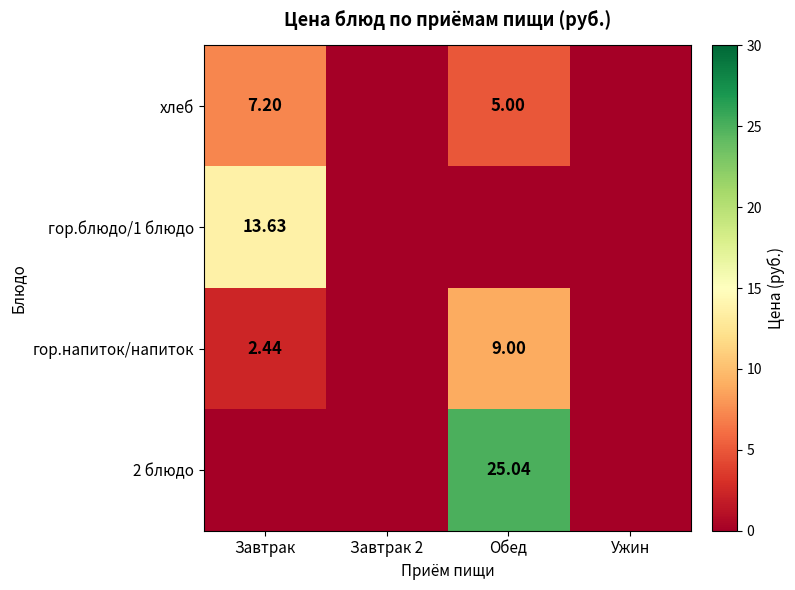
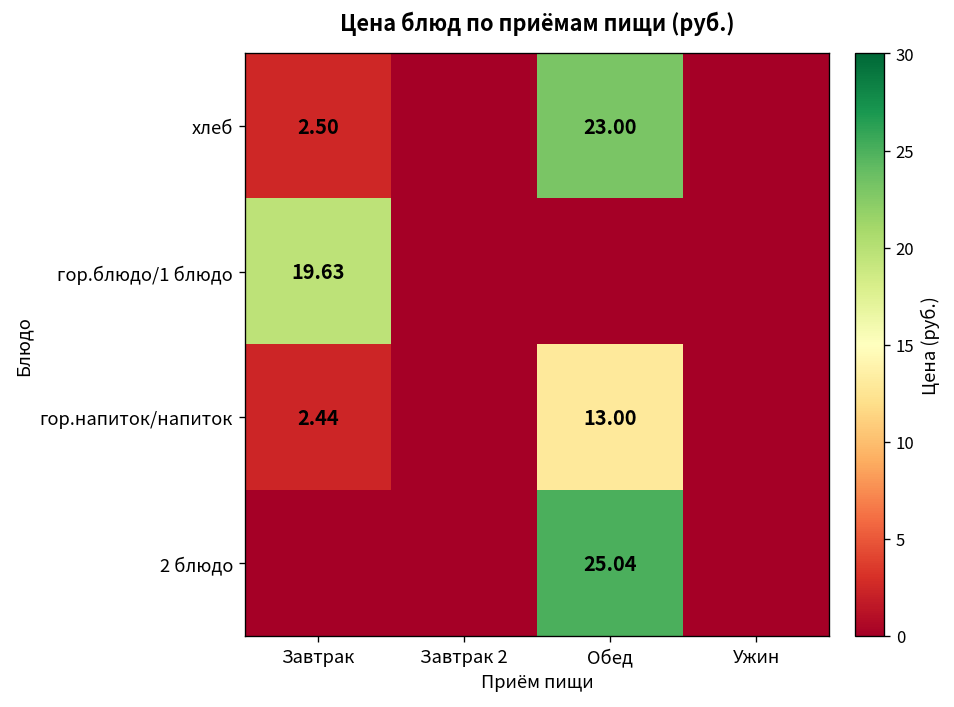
  {
    "хлеб": {
-     "Завтрак": 7.20,
-     "Обед": 5.00
+     "Завтрак": 2.50,
+     "Обед": 23.00
    },
    "гор.блюдо/1 блюдо": {
-     "Завтрак": 13.63
+     "Завтрак": 19.63
    },
    "гор.напиток/напиток": {
      "Завтрак": 2.44,
-     "Обед": 9.00
+     "Обед": 13.00
    },
    "2 блюдо": {
      "Обед": 25.04
    }
  }
